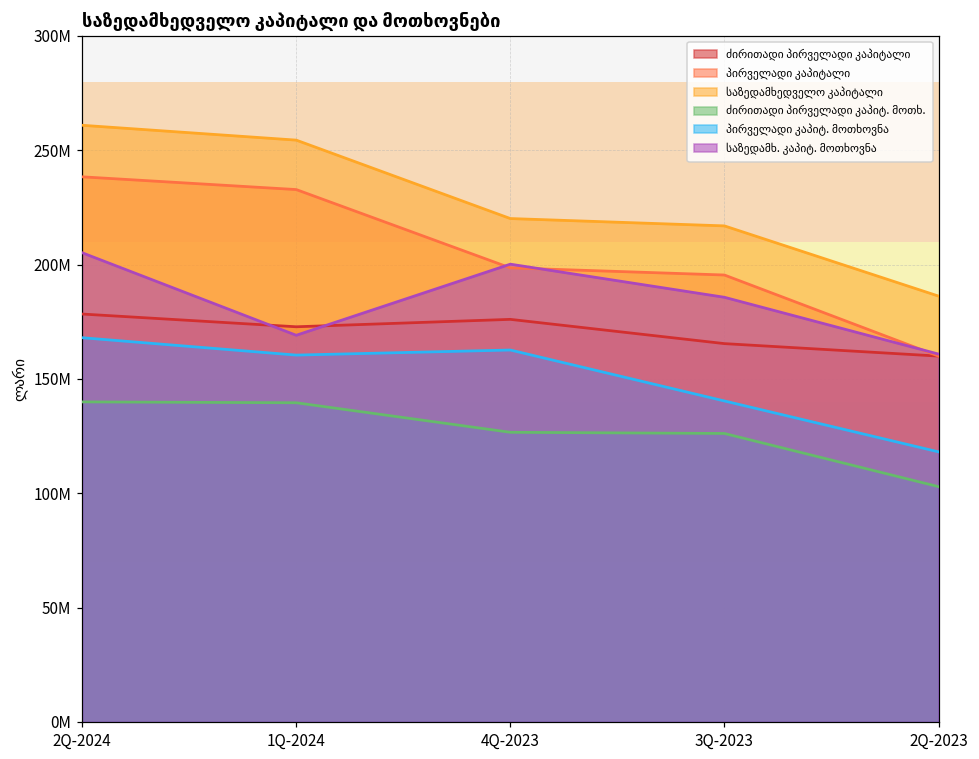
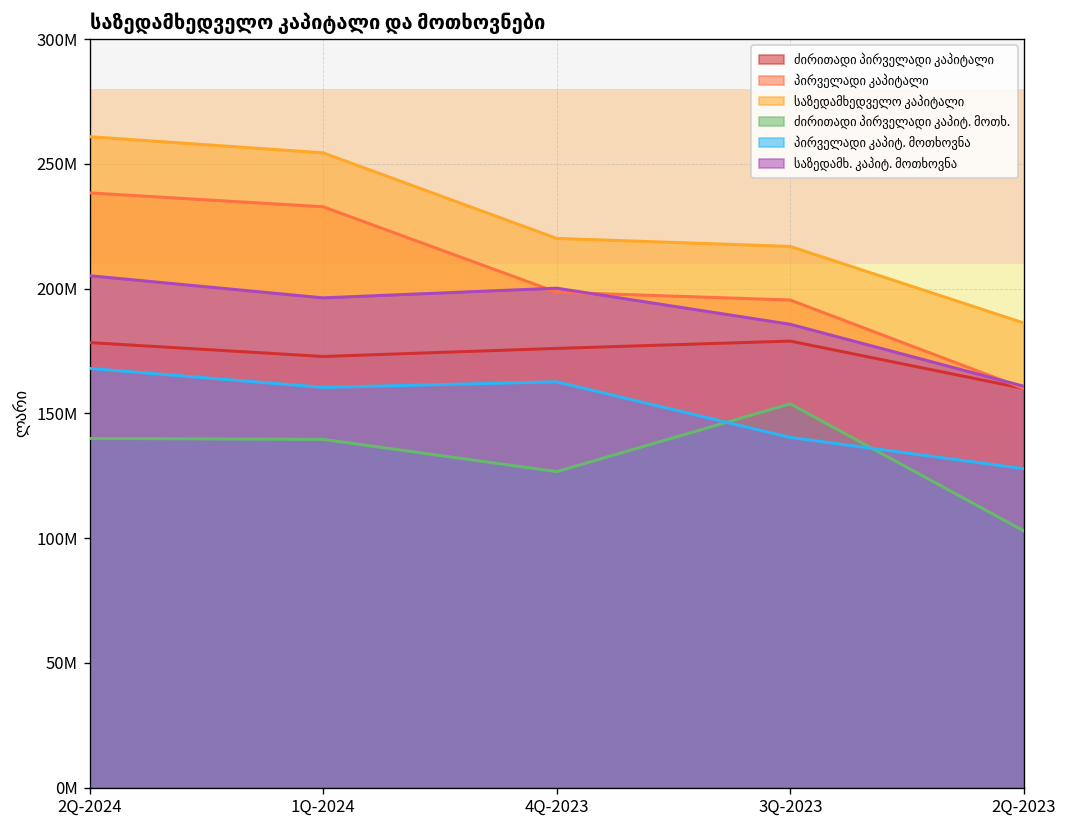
  {
    "ძირითადი პირველადი კაპიტალი": {
      "2Q-2024": 178000000,
      "1Q-2024": 173000000,
      "4Q-2023": 176000000,
-     "3Q-2023": 165000000
+     "3Q-2023": 179000000
    },
    "ძირითადი პირველადი კაპიტ. მოთხ.": {
      "2Q-2024": 140000000,
      "1Q-2024": 140000000,
      "4Q-2023": 127000000,
-     "3Q-2023": 126000000,
+     "3Q-2023": 154000000,
      "2Q-2023": 103000000
    },
    "პირველადი კაპიტ. მოთხოვნა": {
      "2Q-2024": 168000000,
      "1Q-2024": 160000000,
      "4Q-2023": 163000000,
      "3Q-2023": 140000000,
-     "2Q-2023": 118000000
+     "2Q-2023": 128000000
    },
    "საზედამხ. კაპიტ. მოთხოვნა": {
      "2Q-2024": 205000000,
-     "1Q-2024": 169000000,
+     "1Q-2024": 196000000,
      "4Q-2023": 200000000,
      "3Q-2023": 186000000
    }
  }
